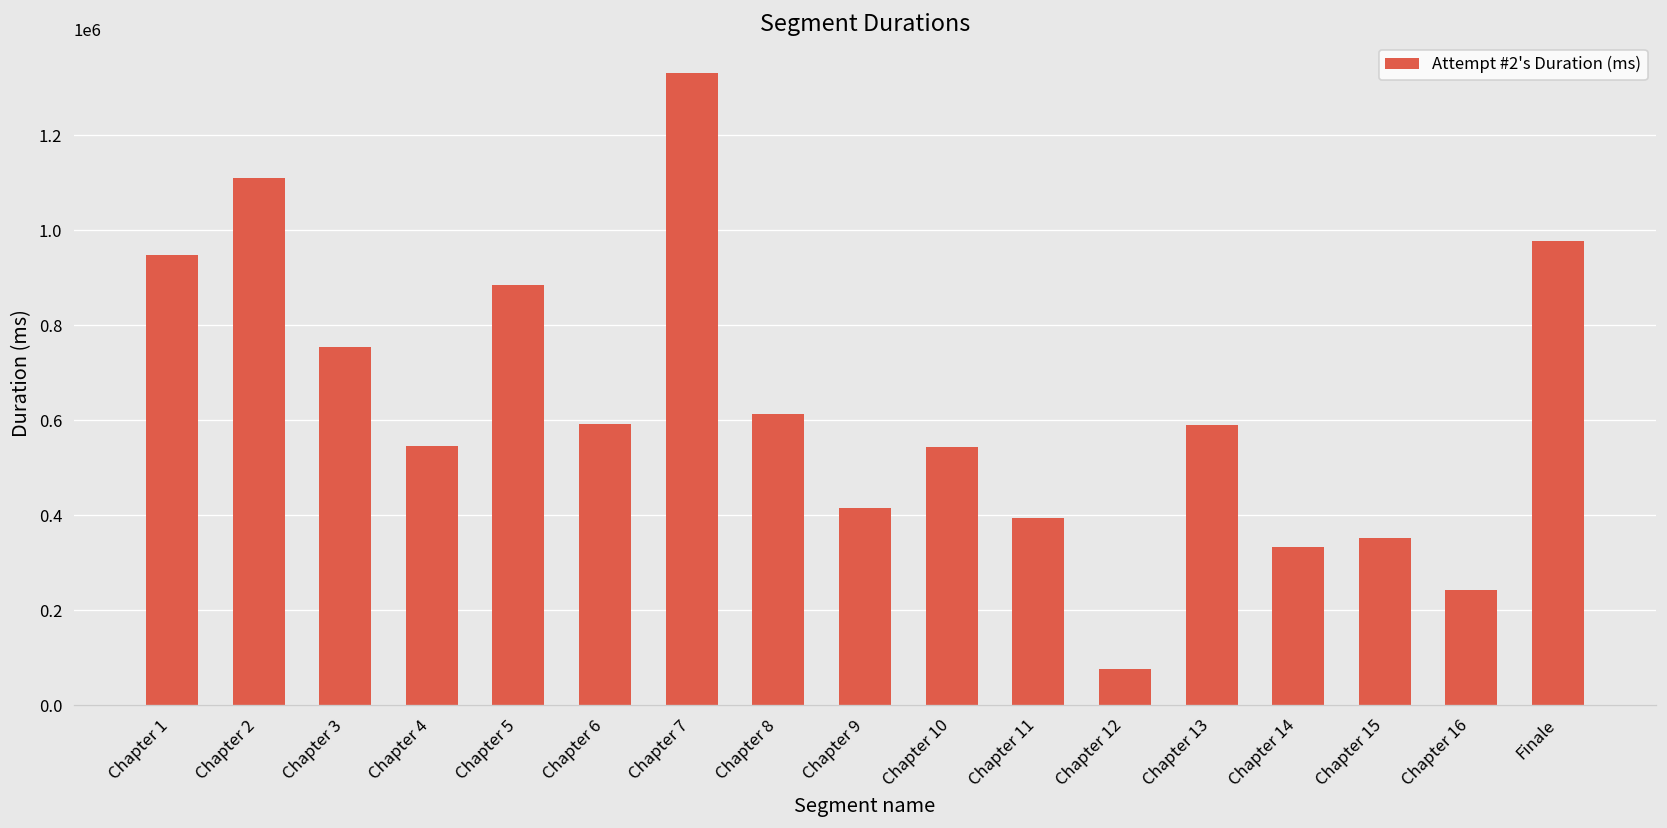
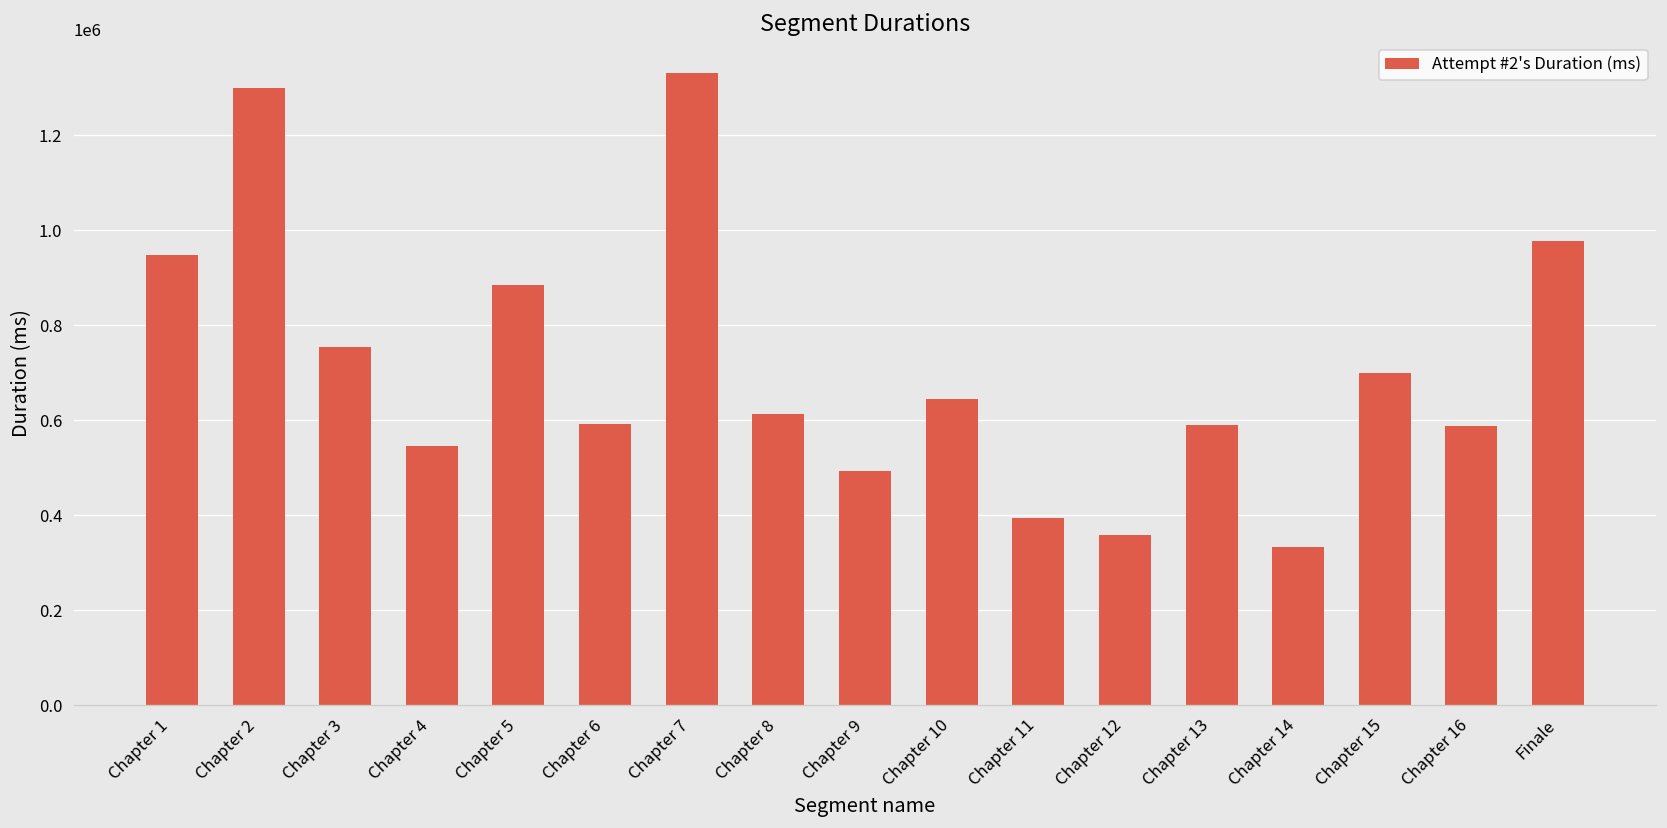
  {
    "Chapter 1": 950000,
-   "Chapter 2": 1110000,
+   "Chapter 2": 1300000,
    "Chapter 3": 750000,
    "Chapter 4": 550000,
    "Chapter 5": 890000,
    "Chapter 6": 590000,
    "Chapter 7": 1330000,
    "Chapter 8": 610000,
-   "Chapter 9": 420000,
-   "Chapter 10": 540000,
+   "Chapter 9": 490000,
+   "Chapter 10": 640000,
    "Chapter 11": 390000,
-   "Chapter 12": 80000,
+   "Chapter 12": 360000,
    "Chapter 13": 590000,
    "Chapter 14": 330000,
-   "Chapter 15": 350000,
-   "Chapter 16": 240000,
+   "Chapter 15": 700000,
+   "Chapter 16": 590000,
    "Finale": 980000
  }
